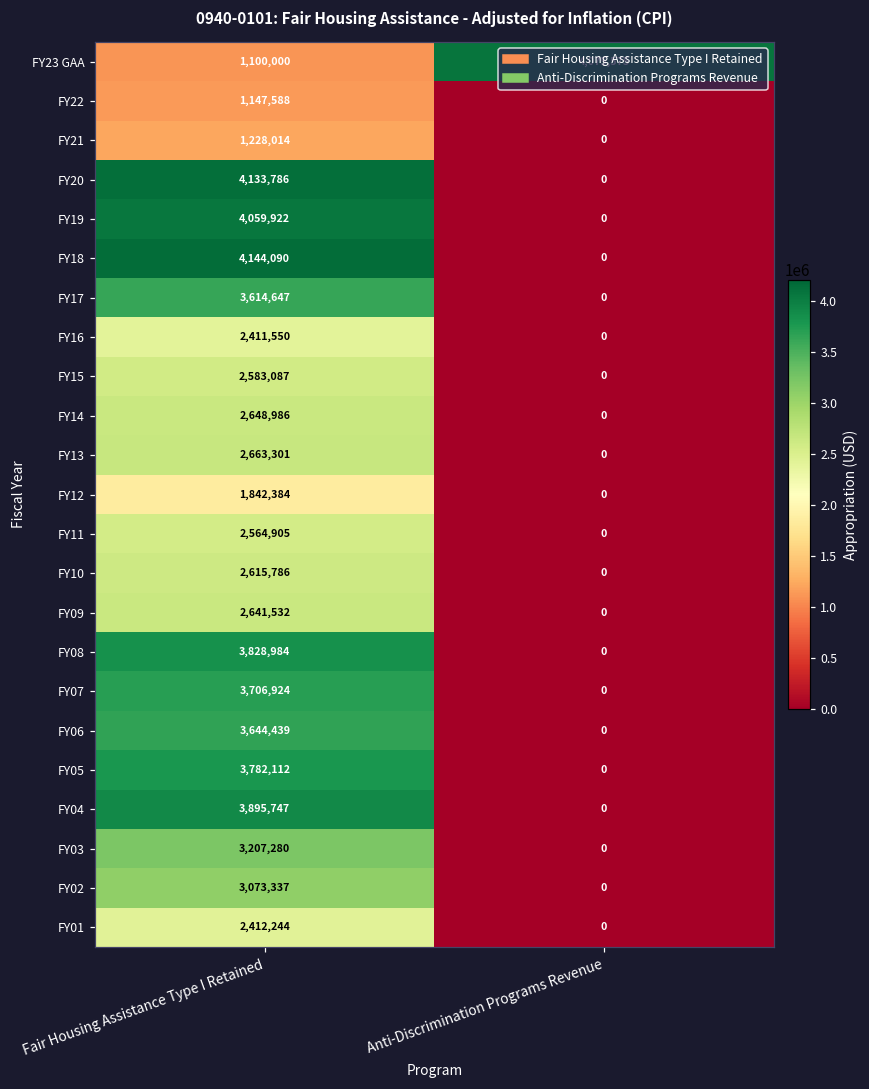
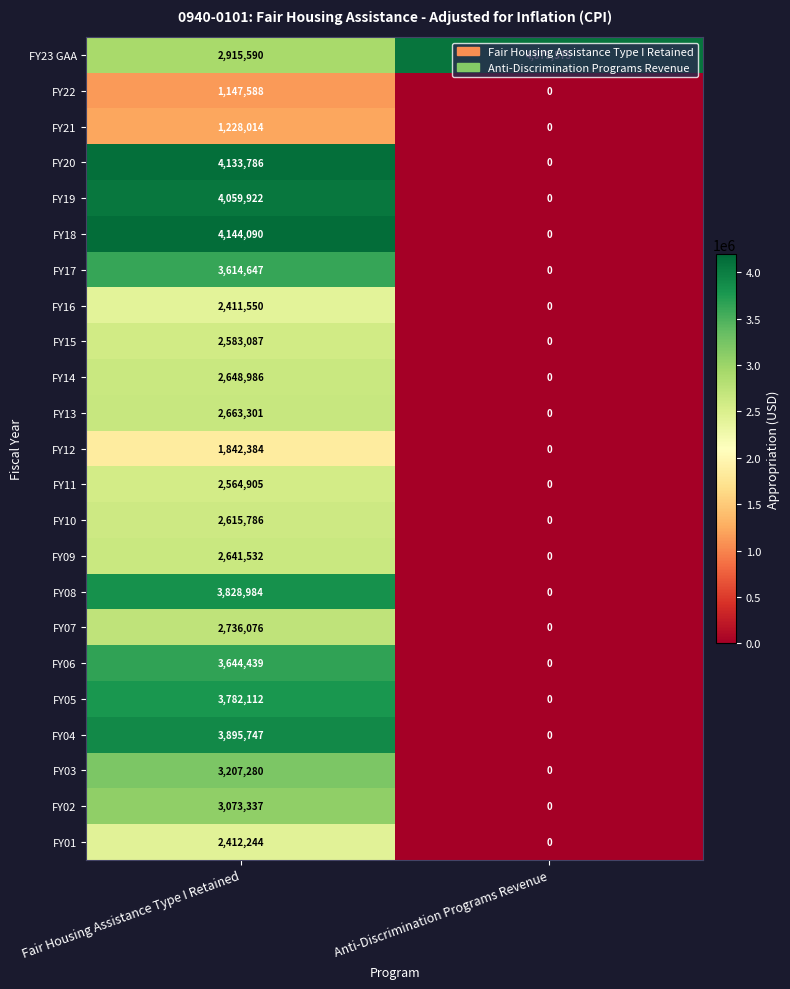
  {
    "FY23 GAA": {
-     "Fair Housing Assistance Type I Retained": "1,100,000"
+     "Fair Housing Assistance Type I Retained": "2,915,590"
    },
    "FY22": {
      "Fair Housing Assistance Type I Retained": "1,147,588",
      "Anti-Discrimination Programs Revenue": "0"
    },
    "FY21": {
      "Fair Housing Assistance Type I Retained": "1,228,014",
      "Anti-Discrimination Programs Revenue": "0"
    },
    "FY20": {
      "Fair Housing Assistance Type I Retained": "4,133,786",
      "Anti-Discrimination Programs Revenue": "0"
    },
    "FY19": {
      "Fair Housing Assistance Type I Retained": "4,059,922",
      "Anti-Discrimination Programs Revenue": "0"
    },
    "FY18": {
      "Fair Housing Assistance Type I Retained": "4,144,090",
      "Anti-Discrimination Programs Revenue": "0"
    },
    "FY17": {
      "Fair Housing Assistance Type I Retained": "3,614,647",
      "Anti-Discrimination Programs Revenue": "0"
    },
    "FY16": {
      "Fair Housing Assistance Type I Retained": "2,411,550",
      "Anti-Discrimination Programs Revenue": "0"
    },
    "FY15": {
      "Fair Housing Assistance Type I Retained": "2,583,087",
      "Anti-Discrimination Programs Revenue": "0"
    },
    "FY14": {
      "Fair Housing Assistance Type I Retained": "2,648,986",
      "Anti-Discrimination Programs Revenue": "0"
    },
    "FY13": {
      "Fair Housing Assistance Type I Retained": "2,663,301",
      "Anti-Discrimination Programs Revenue": "0"
    },
    "FY12": {
      "Fair Housing Assistance Type I Retained": "1,842,384",
      "Anti-Discrimination Programs Revenue": "0"
    },
    "FY11": {
      "Fair Housing Assistance Type I Retained": "2,564,905",
      "Anti-Discrimination Programs Revenue": "0"
    },
    "FY10": {
      "Fair Housing Assistance Type I Retained": "2,615,786",
      "Anti-Discrimination Programs Revenue": "0"
    },
    "FY09": {
      "Fair Housing Assistance Type I Retained": "2,641,532",
      "Anti-Discrimination Programs Revenue": "0"
    },
    "FY08": {
      "Fair Housing Assistance Type I Retained": "3,828,984",
      "Anti-Discrimination Programs Revenue": "0"
    },
    "FY07": {
-     "Fair Housing Assistance Type I Retained": "3,706,924",
+     "Fair Housing Assistance Type I Retained": "2,736,076",
      "Anti-Discrimination Programs Revenue": "0"
    },
    "FY06": {
      "Fair Housing Assistance Type I Retained": "3,644,439",
      "Anti-Discrimination Programs Revenue": "0"
    },
    "FY05": {
      "Fair Housing Assistance Type I Retained": "3,782,112",
      "Anti-Discrimination Programs Revenue": "0"
    },
    "FY04": {
      "Fair Housing Assistance Type I Retained": "3,895,747",
      "Anti-Discrimination Programs Revenue": "0"
    },
    "FY03": {
      "Fair Housing Assistance Type I Retained": "3,207,280",
      "Anti-Discrimination Programs Revenue": "0"
    },
    "FY02": {
      "Fair Housing Assistance Type I Retained": "3,073,337",
      "Anti-Discrimination Programs Revenue": "0"
    },
    "FY01": {
      "Fair Housing Assistance Type I Retained": "2,412,244",
      "Anti-Discrimination Programs Revenue": "0"
    }
  }
